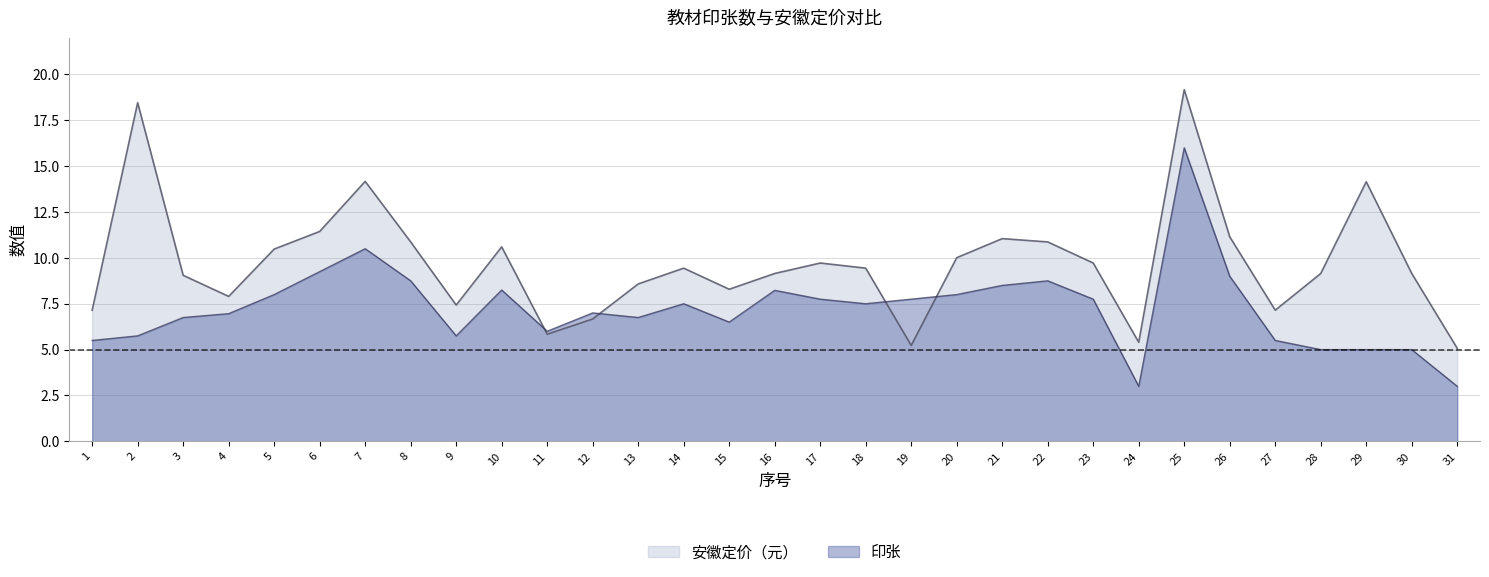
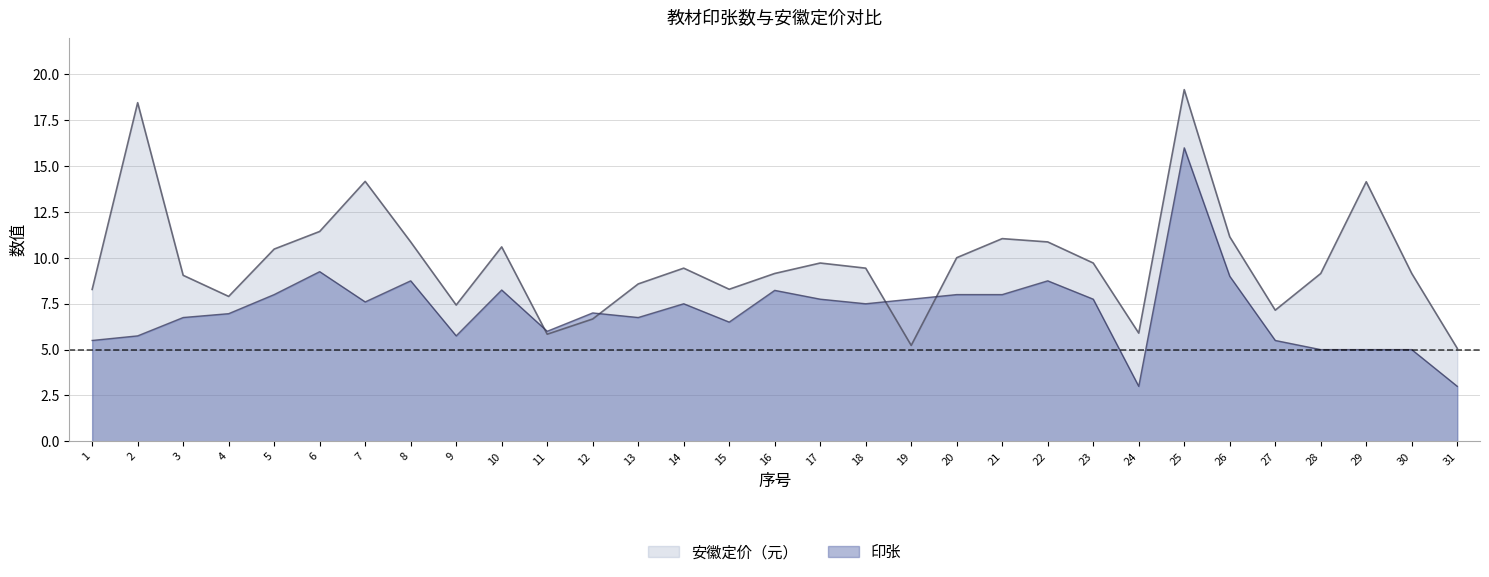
  {
    "安徽定价（元）": {
-     "1": 7.2,
+     "1": 8.3,
      "2": 18.5,
      "3": 9.1,
      "4": 7.9,
      "5": 10.5,
      "6": 11.4,
      "7": 14.2,
      "8": 10.9,
      "9": 7.4,
      "10": 10.6,
      "11": 5.8,
      "12": 6.7,
      "13": 8.6,
      "14": 9.4,
      "15": 8.3,
      "16": 9.2,
      "17": 9.7,
      "18": 9.4,
      "19": 5.2,
      "20": 10.0,
      "21": 11.1,
      "22": 10.9,
      "23": 9.7,
-     "24": 5.4,
+     "24": 5.9,
      "25": 19.2,
      "26": 11.2,
      "27": 7.2,
      "28": 9.2,
      "29": 14.2,
      "30": 9.2,
      "31": 5.1
    },
    "印张": {
      "1": 5.5,
      "2": 5.8,
      "3": 6.8,
      "4": 7.0,
      "5": 8.0,
      "6": 9.3,
-     "7": 10.5,
+     "7": 7.6,
      "8": 8.8,
      "9": 5.8,
      "10": 8.3,
      "11": 6.0,
      "12": 7.0,
      "13": 6.8,
      "14": 7.5,
      "15": 6.5,
      "16": 8.2,
      "17": 7.8,
      "18": 7.5,
      "19": 7.8,
      "20": 8.0,
-     "21": 8.5,
+     "21": 8.0,
      "22": 8.8,
      "23": 7.8,
      "24": 3.0,
      "25": 16.0,
      "26": 9.0,
      "27": 5.5,
      "28": 5.0,
      "29": 5.0,
      "30": 5.0,
      "31": 3.0
    }
  }
